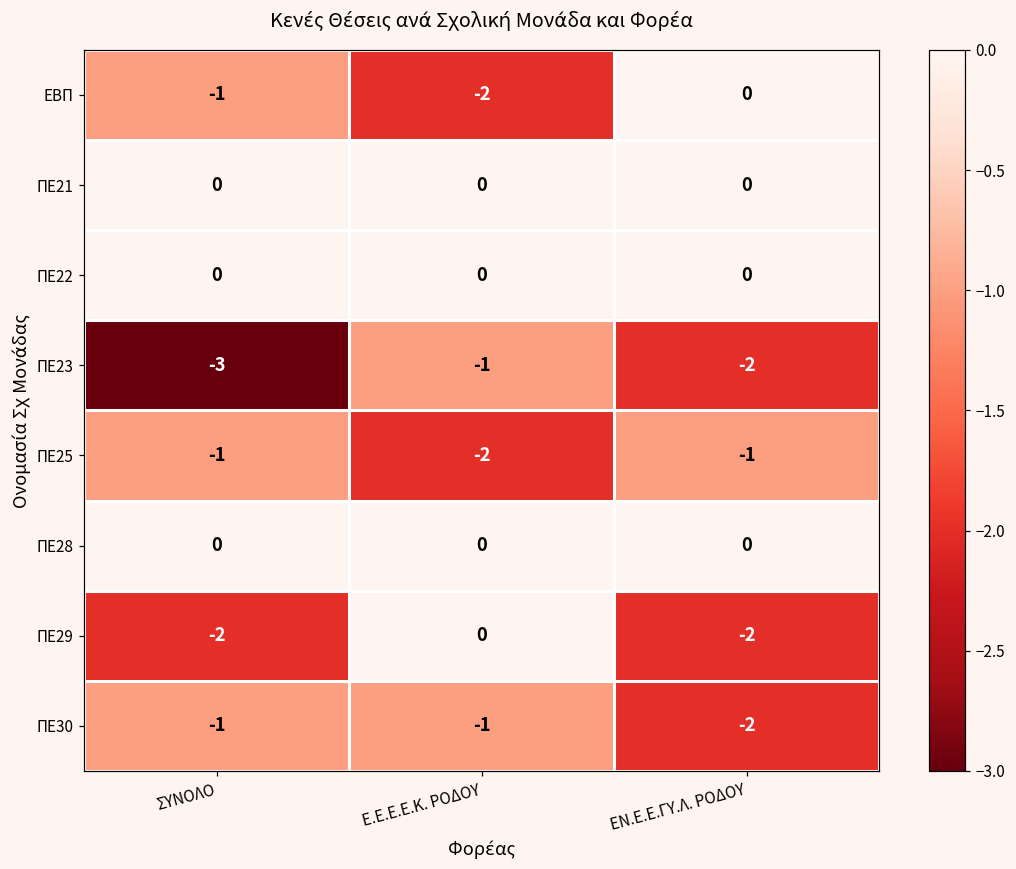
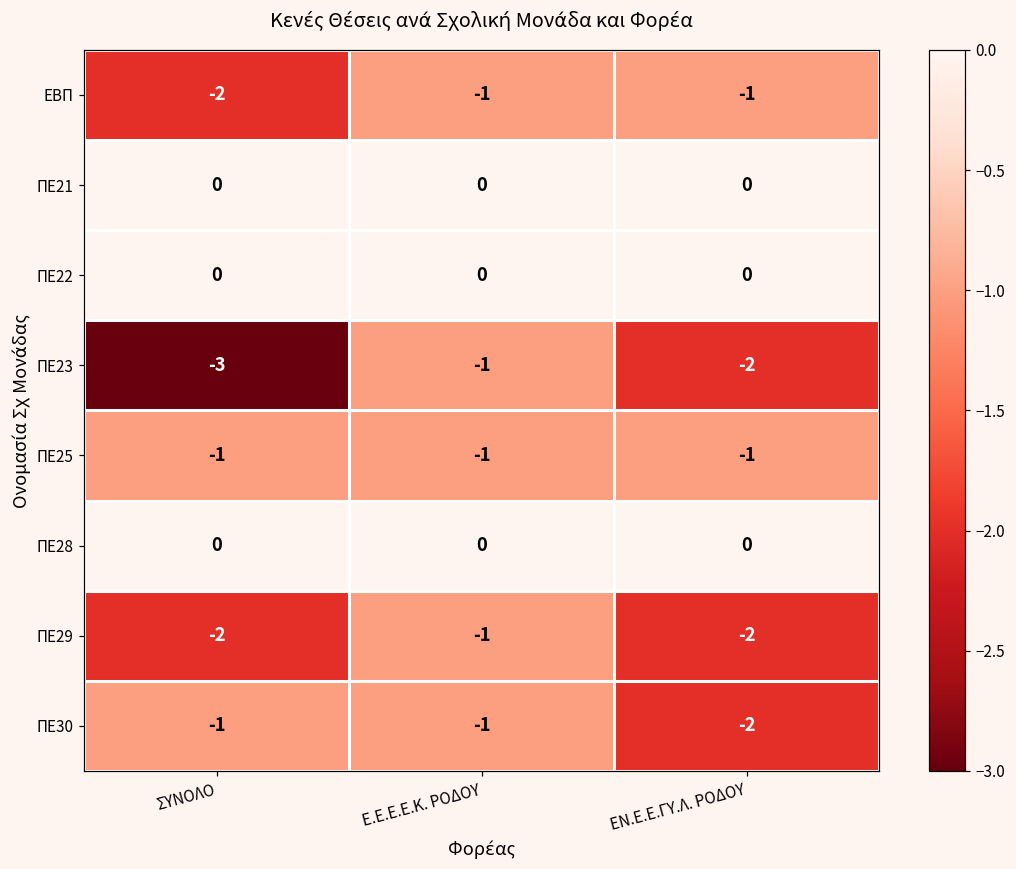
  {
    "ΕΒΠ": {
-     "ΣΥΝΟΛΟ": -1,
-     "Ε.Ε.Ε.Ε.Κ. ΡΟΔΟΥ": -2,
-     "ΕΝ.Ε.Ε.ΓΥ.Λ. ΡΟΔΟΥ": 0
+     "ΣΥΝΟΛΟ": -2,
+     "Ε.Ε.Ε.Ε.Κ. ΡΟΔΟΥ": -1,
+     "ΕΝ.Ε.Ε.ΓΥ.Λ. ΡΟΔΟΥ": -1
    },
    "ΠΕ21": {
      "ΣΥΝΟΛΟ": 0,
      "Ε.Ε.Ε.Ε.Κ. ΡΟΔΟΥ": 0,
      "ΕΝ.Ε.Ε.ΓΥ.Λ. ΡΟΔΟΥ": 0
    },
    "ΠΕ22": {
      "ΣΥΝΟΛΟ": 0,
      "Ε.Ε.Ε.Ε.Κ. ΡΟΔΟΥ": 0,
      "ΕΝ.Ε.Ε.ΓΥ.Λ. ΡΟΔΟΥ": 0
    },
    "ΠΕ23": {
      "ΣΥΝΟΛΟ": -3,
      "Ε.Ε.Ε.Ε.Κ. ΡΟΔΟΥ": -1,
      "ΕΝ.Ε.Ε.ΓΥ.Λ. ΡΟΔΟΥ": -2
    },
    "ΠΕ25": {
      "ΣΥΝΟΛΟ": -1,
-     "Ε.Ε.Ε.Ε.Κ. ΡΟΔΟΥ": -2,
+     "Ε.Ε.Ε.Ε.Κ. ΡΟΔΟΥ": -1,
      "ΕΝ.Ε.Ε.ΓΥ.Λ. ΡΟΔΟΥ": -1
    },
    "ΠΕ28": {
      "ΣΥΝΟΛΟ": 0,
      "Ε.Ε.Ε.Ε.Κ. ΡΟΔΟΥ": 0,
      "ΕΝ.Ε.Ε.ΓΥ.Λ. ΡΟΔΟΥ": 0
    },
    "ΠΕ29": {
      "ΣΥΝΟΛΟ": -2,
-     "Ε.Ε.Ε.Ε.Κ. ΡΟΔΟΥ": 0,
+     "Ε.Ε.Ε.Ε.Κ. ΡΟΔΟΥ": -1,
      "ΕΝ.Ε.Ε.ΓΥ.Λ. ΡΟΔΟΥ": -2
    },
    "ΠΕ30": {
      "ΣΥΝΟΛΟ": -1,
      "Ε.Ε.Ε.Ε.Κ. ΡΟΔΟΥ": -1,
      "ΕΝ.Ε.Ε.ΓΥ.Λ. ΡΟΔΟΥ": -2
    }
  }
